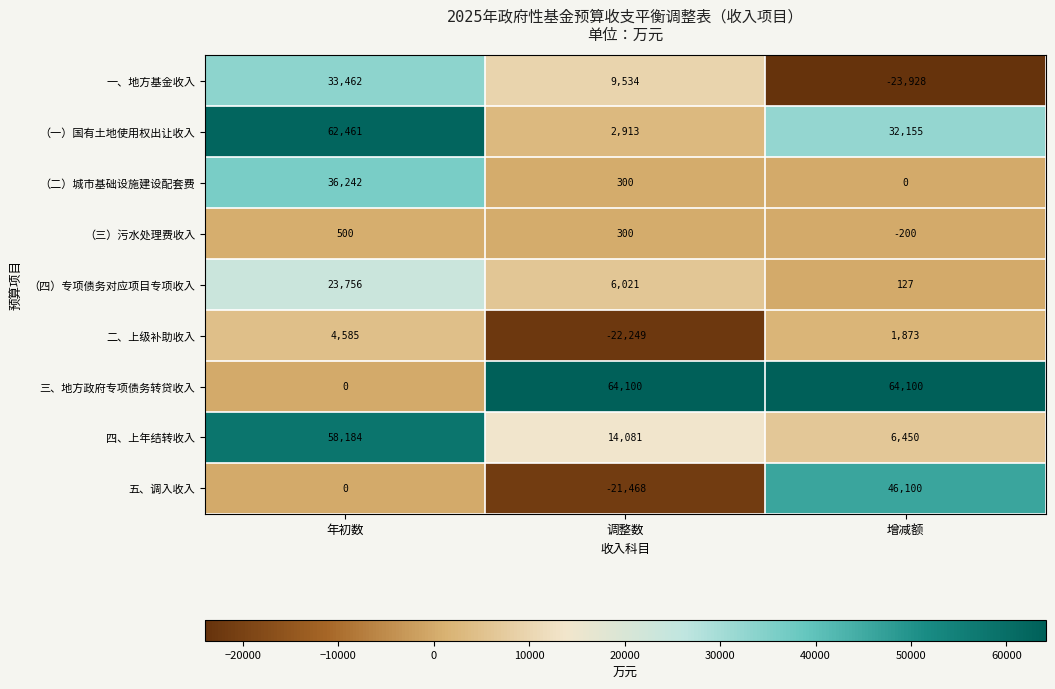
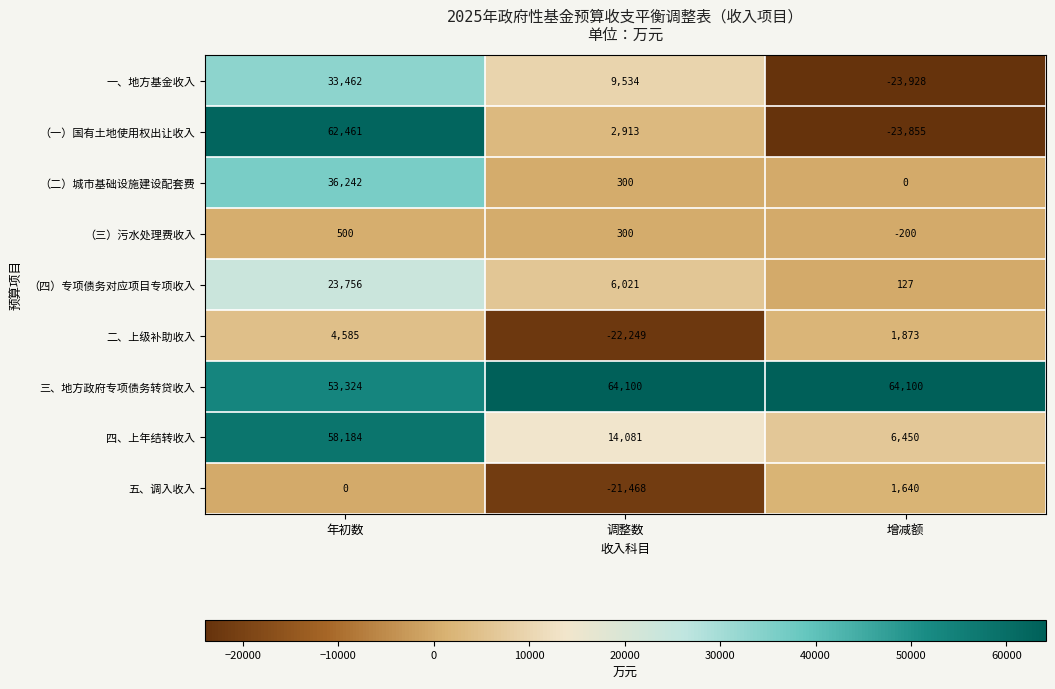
  {
    "一、地方基金收入": {
      "年初数": "33,462",
      "调整数": "9,534",
      "增减额": "-23,928"
    },
    "（一）国有土地使用权出让收入": {
      "年初数": "62,461",
      "调整数": "2,913",
-     "增减额": "32,155"
+     "增减额": "-23,855"
    },
    "（二）城市基础设施建设配套费": {
      "年初数": "36,242",
      "调整数": "300",
      "增减额": "0"
    },
    "（三）污水处理费收入": {
      "年初数": "500",
      "调整数": "300",
      "增减额": "-200"
    },
    "（四）专项债务对应项目专项收入": {
      "年初数": "23,756",
      "调整数": "6,021",
      "增减额": "127"
    },
    "二、上级补助收入": {
      "年初数": "4,585",
      "调整数": "-22,249",
      "增减额": "1,873"
    },
    "三、地方政府专项债务转贷收入": {
-     "年初数": "0",
+     "年初数": "53,324",
      "调整数": "64,100",
      "增减额": "64,100"
    },
    "四、上年结转收入": {
      "年初数": "58,184",
      "调整数": "14,081",
      "增减额": "6,450"
    },
    "五、调入收入": {
      "年初数": "0",
      "调整数": "-21,468",
-     "增减额": "46,100"
+     "增减额": "1,640"
    }
  }
